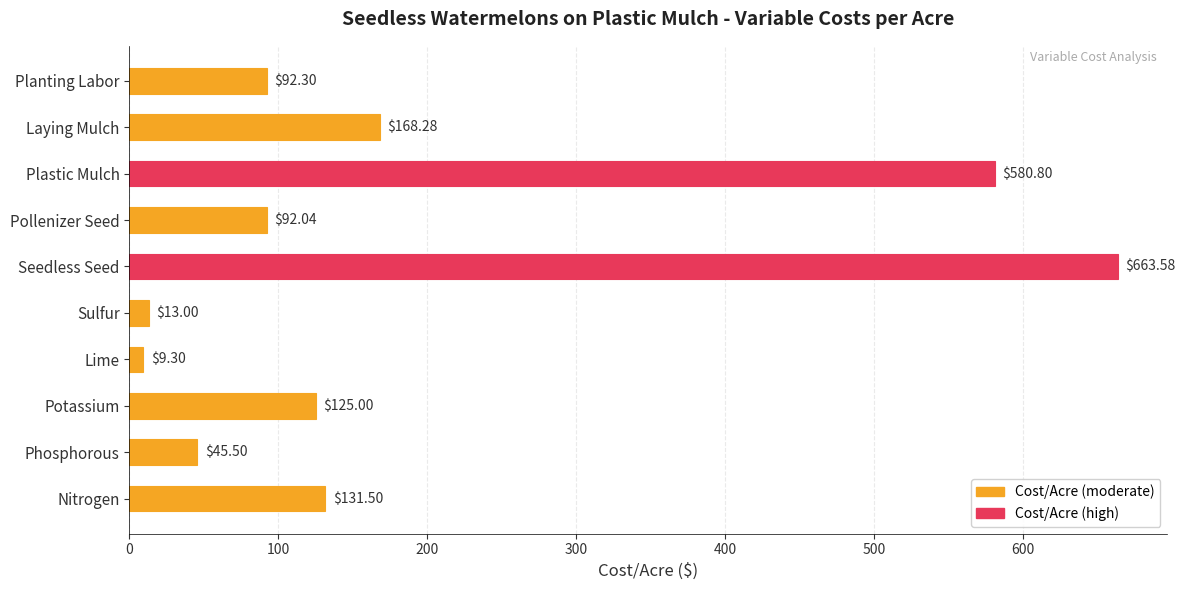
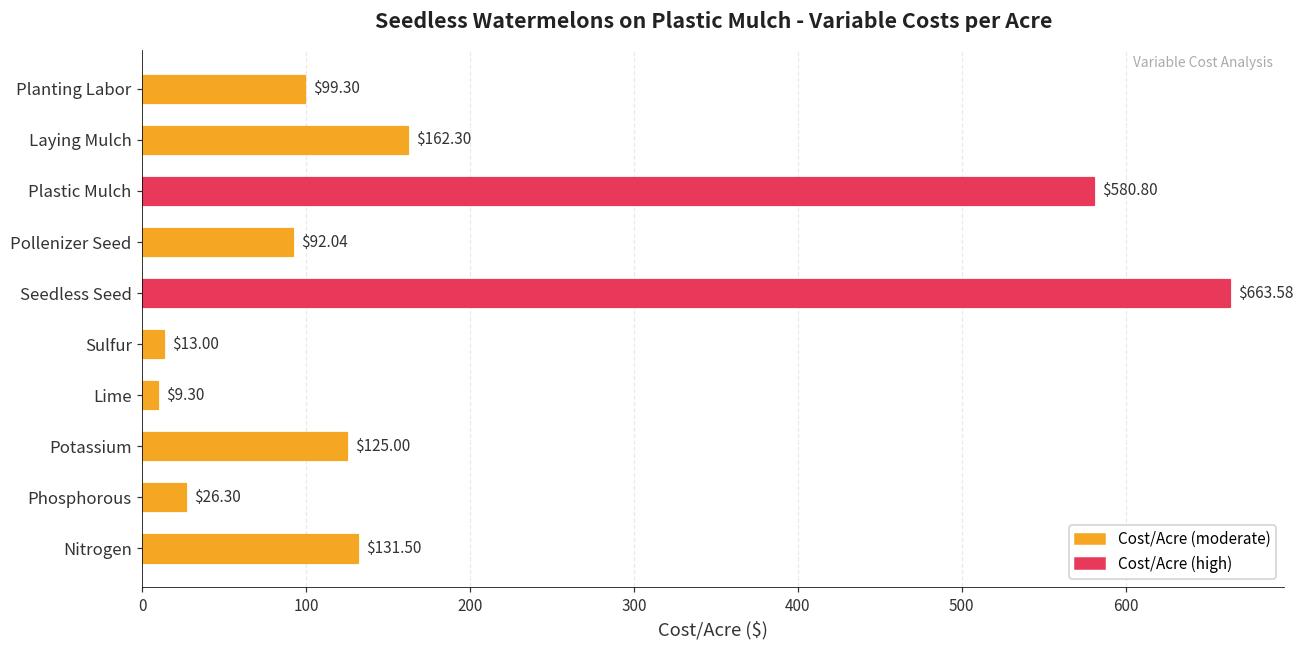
  {
-   "Planting Labor": "$92.30",
-   "Laying Mulch": "$168.28",
+   "Planting Labor": "$99.30",
+   "Laying Mulch": "$162.30",
    "Plastic Mulch": "$580.80",
    "Pollenizer Seed": "$92.04",
    "Seedless Seed": "$663.58",
    "Sulfur": "$13.00",
    "Lime": "$9.30",
    "Potassium": "$125.00",
-   "Phosphorous": "$45.50",
+   "Phosphorous": "$26.30",
    "Nitrogen": "$131.50"
  }
